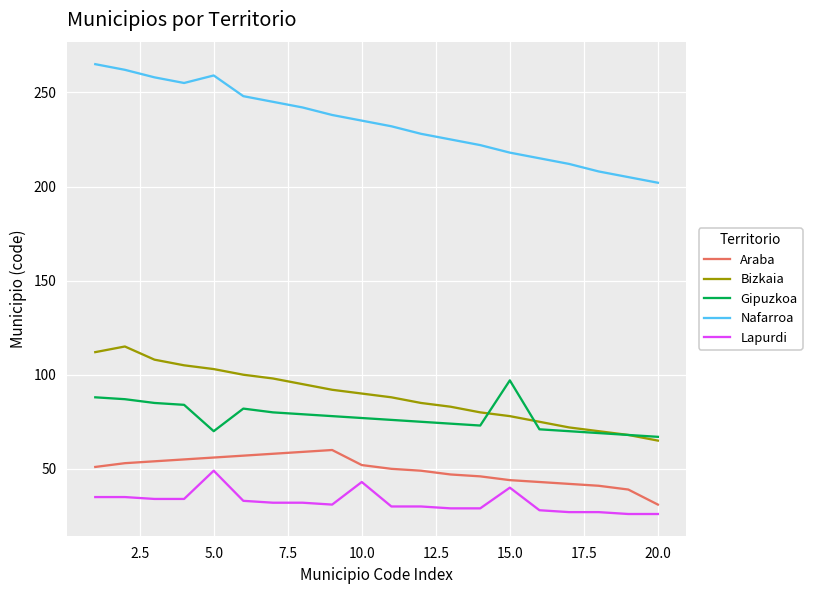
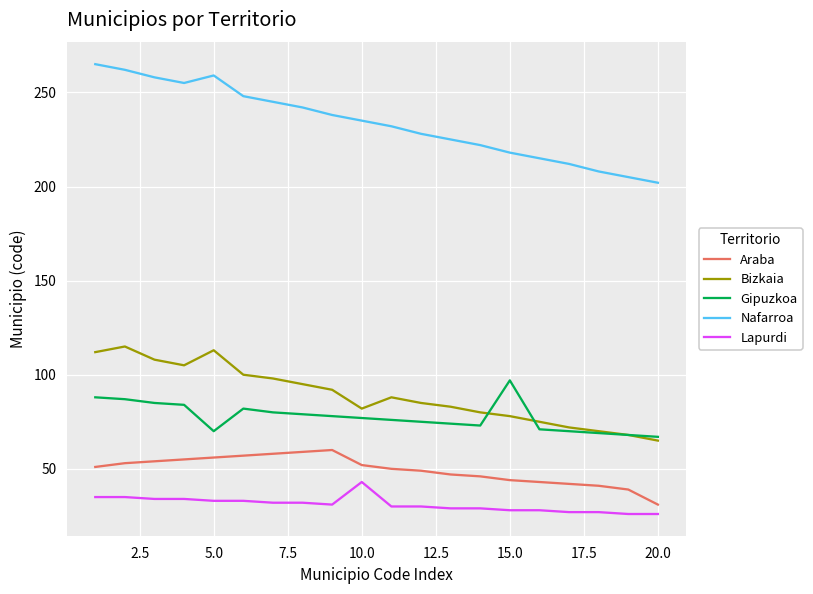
  {
    "Araba": {
      "5.0": 56,
      "10.0": 52,
      "15.0": 44,
      "20.0": 31
    },
    "Bizkaia": {
-     "5.0": 103,
-     "10.0": 90,
+     "5.0": 113,
+     "10.0": 82,
      "15.0": 78,
      "20.0": 65
    },
    "Gipuzkoa": {
      "5.0": 70,
      "10.0": 77,
      "15.0": 97,
      "20.0": 67
    },
    "Nafarroa": {
      "5.0": 259,
      "10.0": 235,
      "15.0": 218,
      "20.0": 202
    },
    "Lapurdi": {
-     "5.0": 49,
+     "5.0": 33,
      "10.0": 43,
-     "15.0": 40,
+     "15.0": 28,
      "20.0": 26
    }
  }
